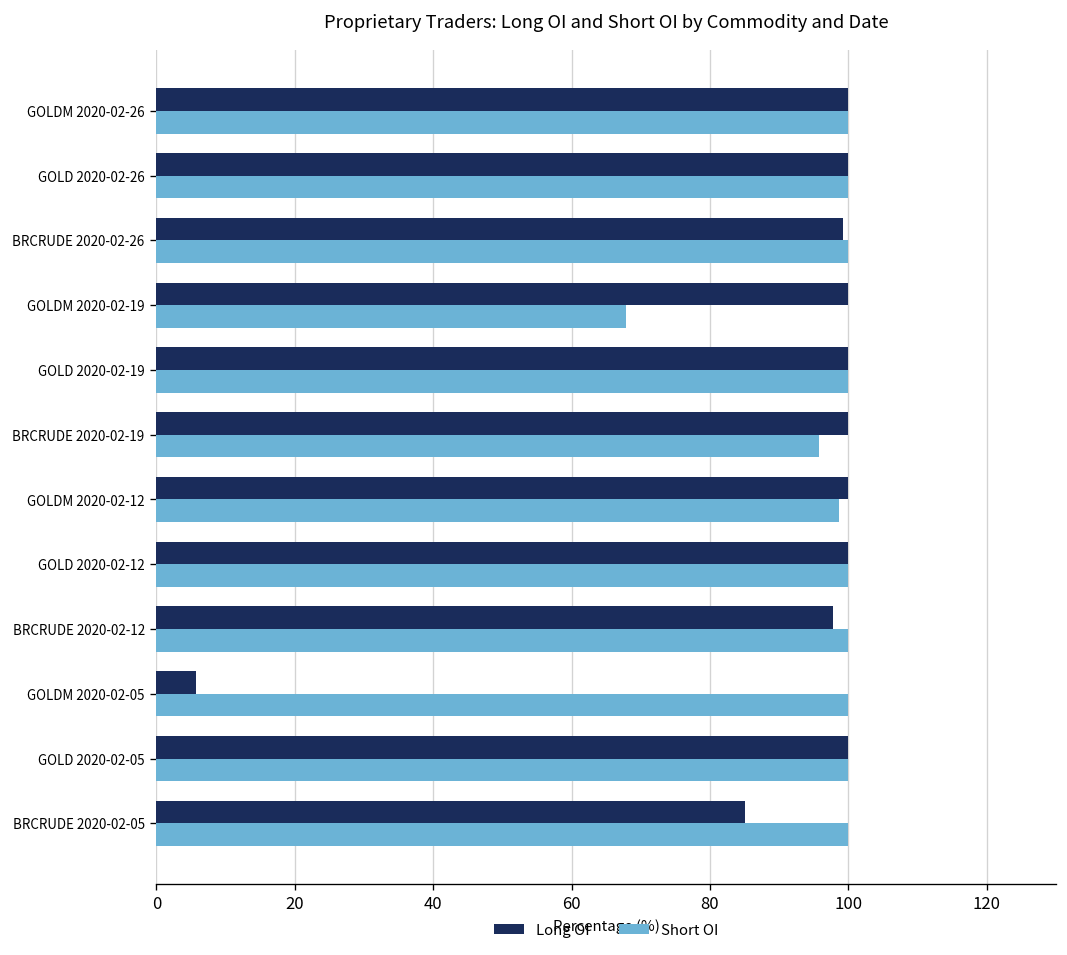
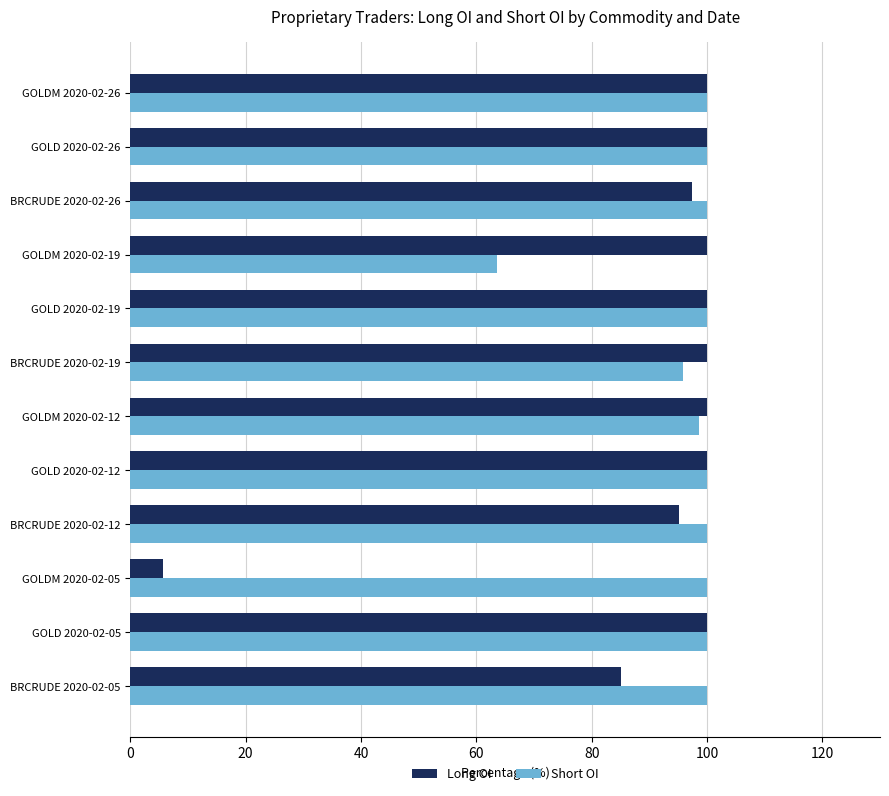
  {
    "Long OI": {
      "GOLDM 2020-02-26": 100,
      "GOLD 2020-02-26": 100,
-     "BRCRUDE 2020-02-26": 99,
+     "BRCRUDE 2020-02-26": 97,
      "GOLDM 2020-02-19": 100,
      "GOLD 2020-02-19": 100,
      "BRCRUDE 2020-02-19": 100,
      "GOLDM 2020-02-12": 100,
      "GOLD 2020-02-12": 100,
-     "BRCRUDE 2020-02-12": 98,
+     "BRCRUDE 2020-02-12": 95,
      "GOLDM 2020-02-05": 6,
      "GOLD 2020-02-05": 100,
      "BRCRUDE 2020-02-05": 85
    },
    "Short OI": {
      "GOLDM 2020-02-26": 100,
      "GOLD 2020-02-26": 100,
      "BRCRUDE 2020-02-26": 100,
-     "GOLDM 2020-02-19": 68,
+     "GOLDM 2020-02-19": 64,
      "GOLD 2020-02-19": 100,
      "BRCRUDE 2020-02-19": 96,
      "GOLDM 2020-02-12": 99,
      "GOLD 2020-02-12": 100,
      "BRCRUDE 2020-02-12": 100,
      "GOLDM 2020-02-05": 100,
      "GOLD 2020-02-05": 100,
      "BRCRUDE 2020-02-05": 100
    }
  }
